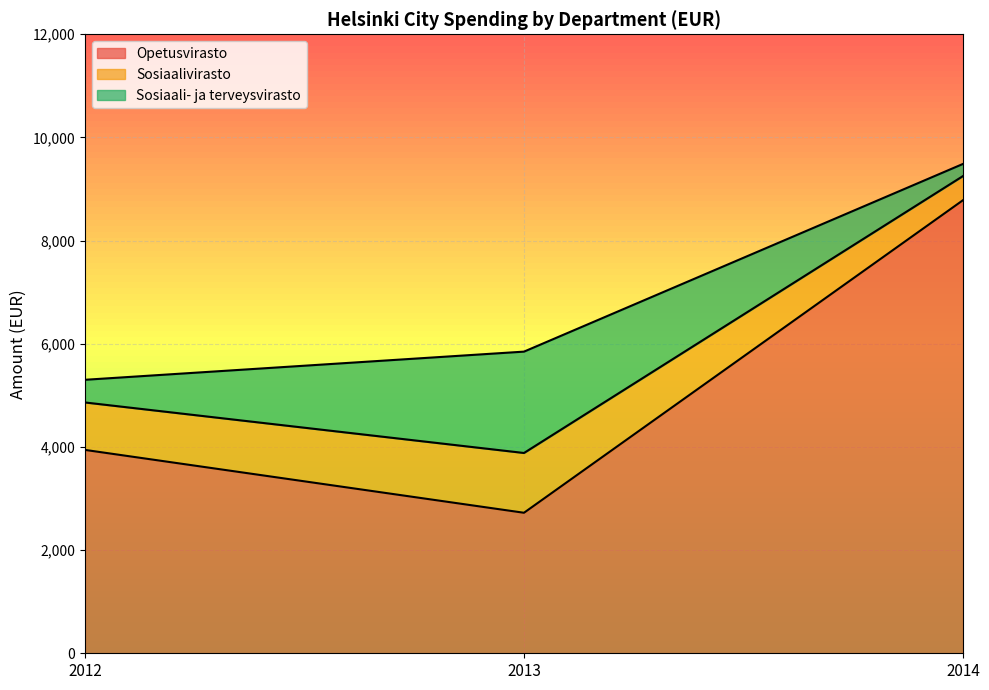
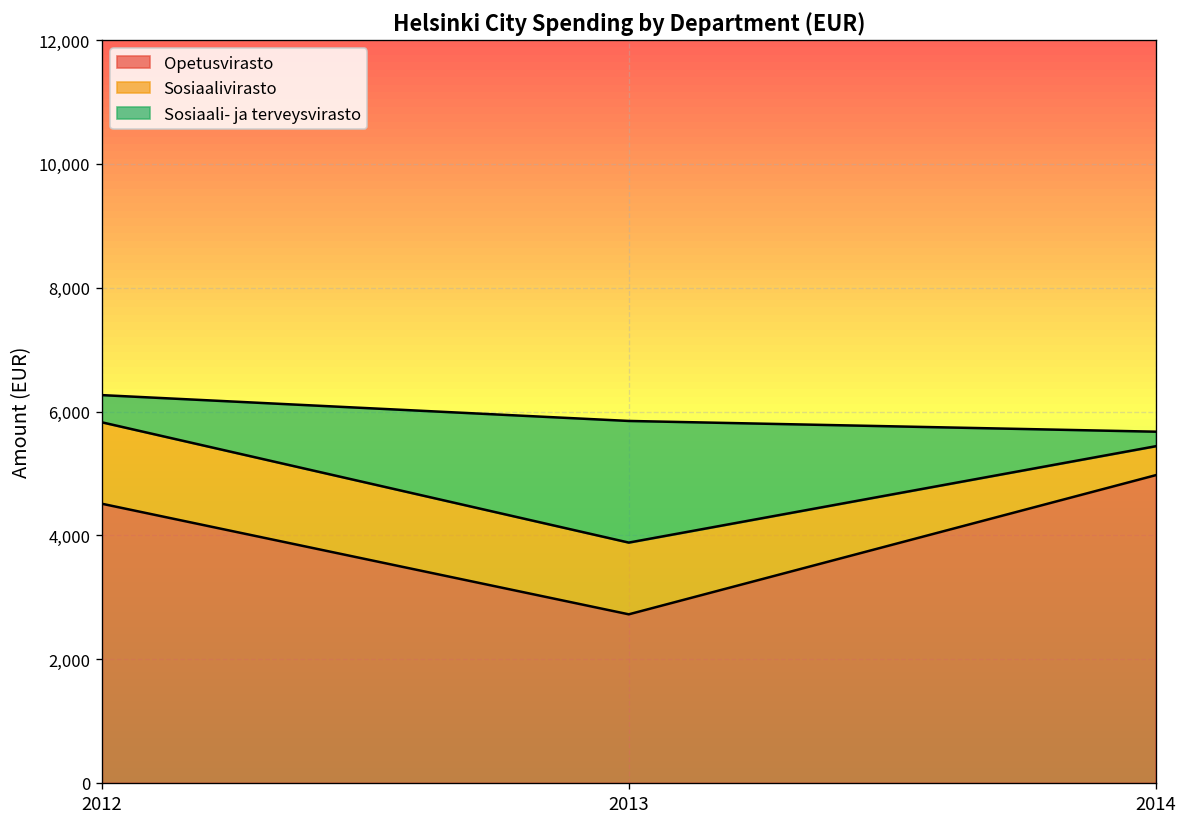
  {
    "Opetusvirasto": {
-     "2012": "3,900",
+     "2012": "4,500",
      "2013": "2,700",
-     "2014": "8,800"
+     "2014": "5,000"
    },
    "Sosiaalivirasto": {
-     "2012": "900",
+     "2012": "1,300",
      "2013": "1,200",
      "2014": "500"
    },
    "Sosiaali- ja terveysvirasto": {
      "2012": "400",
      "2013": "2,000",
      "2014": "200"
    }
  }
